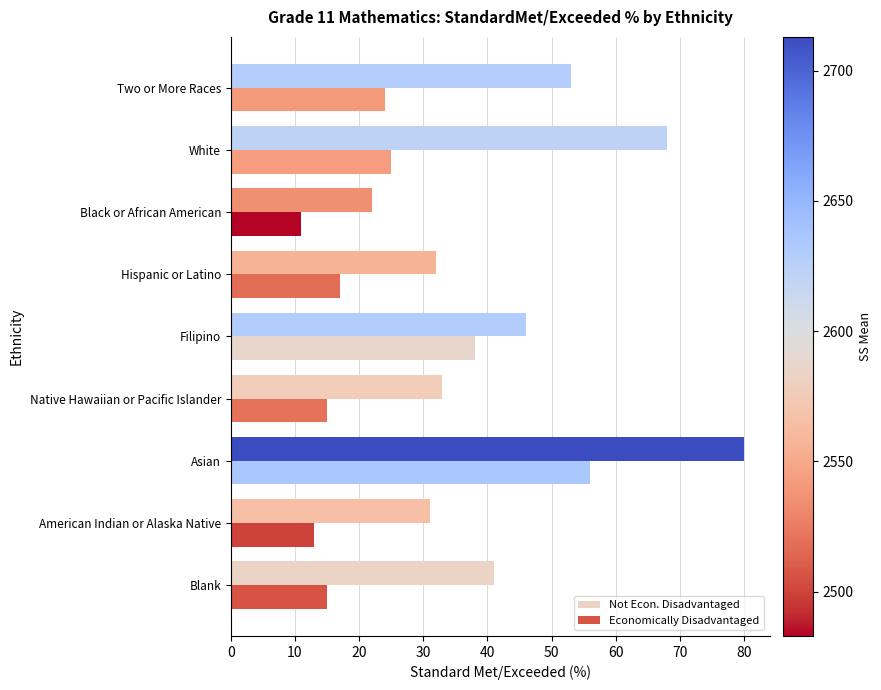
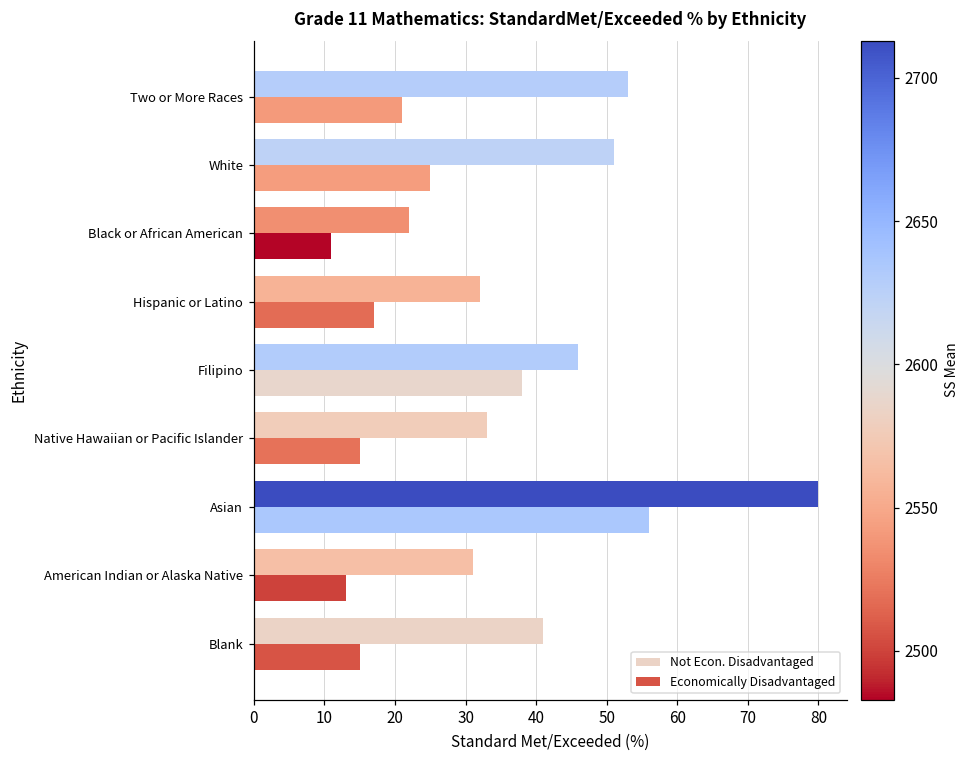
  {
    "Not Econ. Disadvantaged": {
      "Two or More Races": 53,
-     "White": 68,
+     "White": 51,
      "Black or African American": 22,
      "Hispanic or Latino": 32,
      "Filipino": 46,
      "Native Hawaiian or Pacific Islander": 33,
      "Asian": 80,
      "American Indian or Alaska Native": 31,
      "Blank": 41
    },
    "Economically Disadvantaged": {
-     "Two or More Races": 24,
+     "Two or More Races": 21,
      "White": 25,
      "Black or African American": 11,
      "Hispanic or Latino": 17,
      "Filipino": 38,
      "Native Hawaiian or Pacific Islander": 15,
      "Asian": 56,
      "American Indian or Alaska Native": 13,
      "Blank": 15
    }
  }
